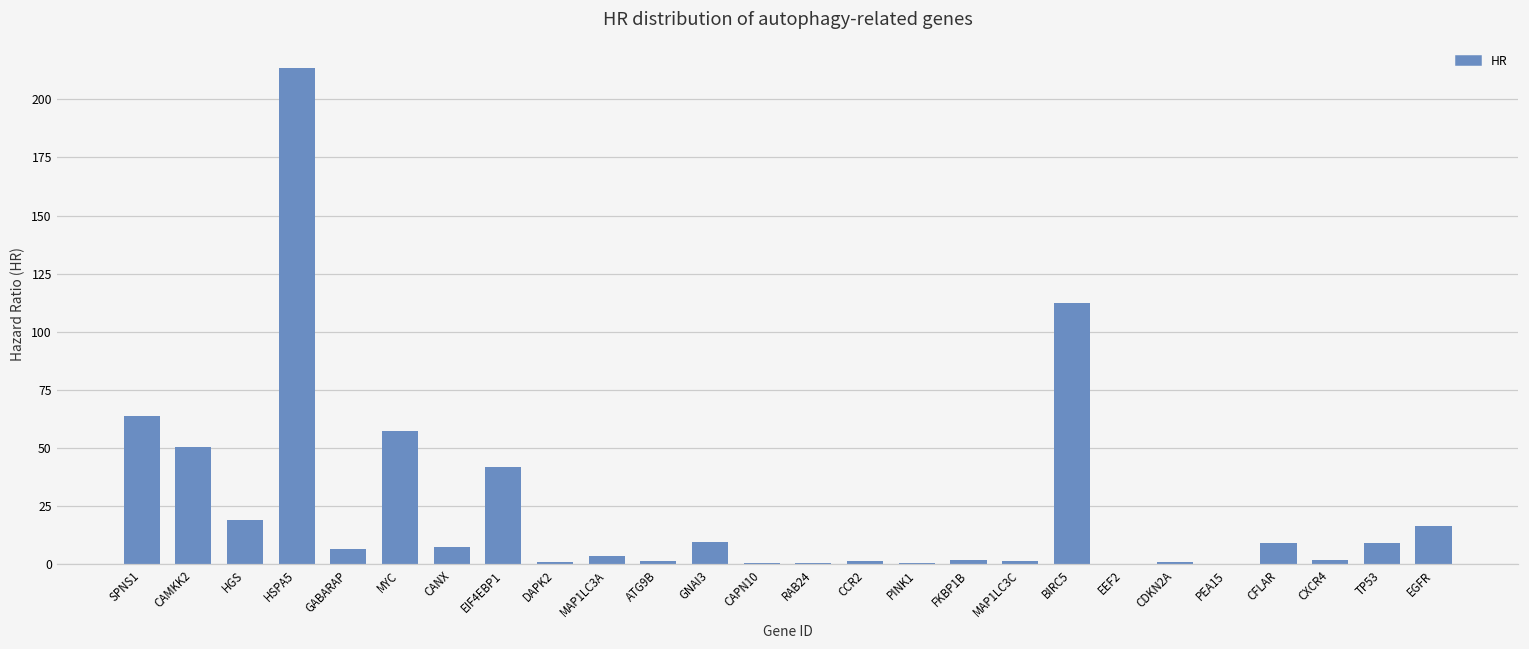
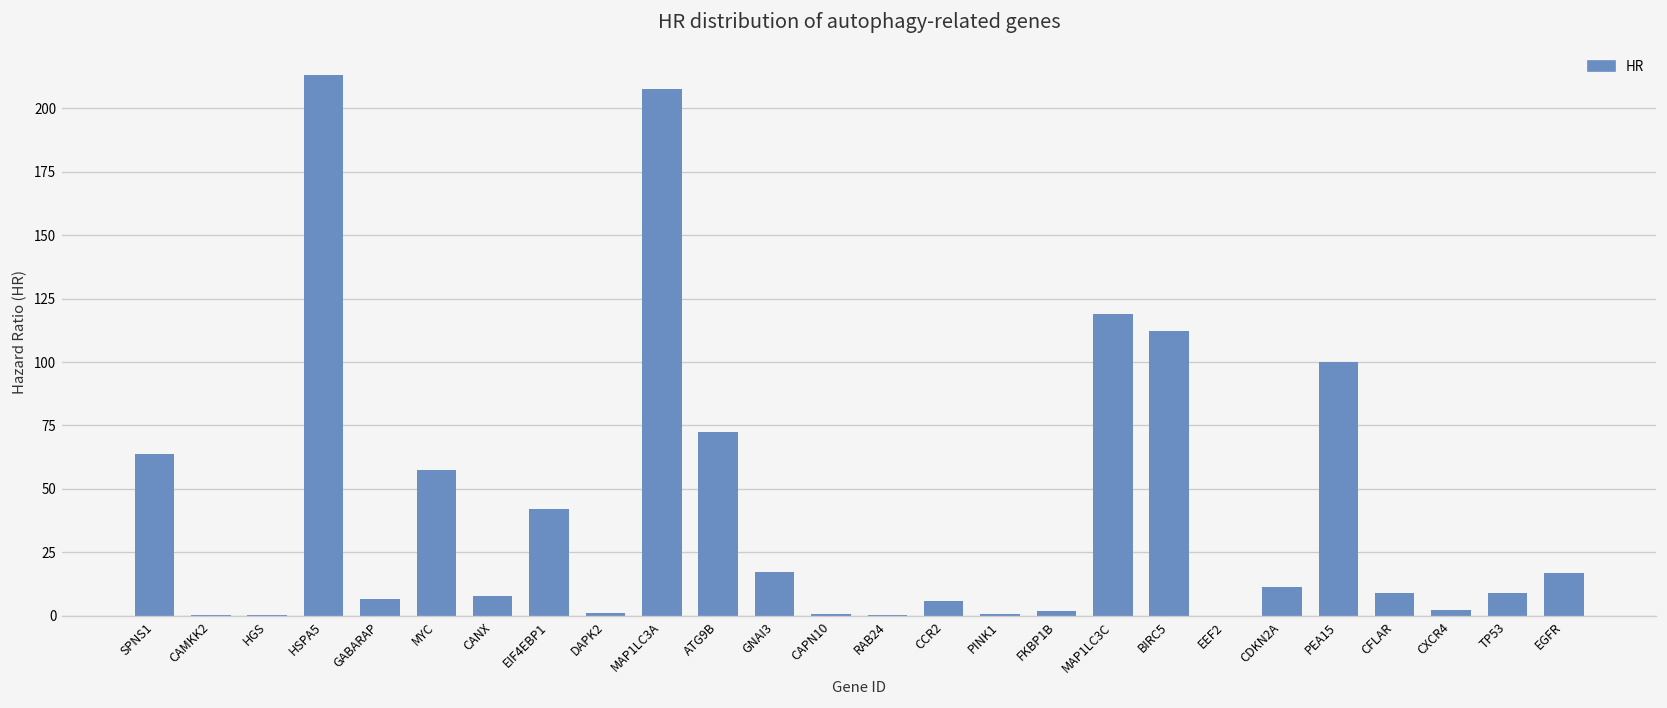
  {
    "SPNS1": 64,
-   "CAMKK2": 51,
-   "HGS": 19,
+   "CAMKK2": 0,
+   "HGS": 0,
    "HSPA5": 213,
    "GABARAP": 7,
    "MYC": 58,
    "CANX": 8,
    "EIF4EBP1": 42,
-   "MAP1LC3A": 3,
-   "ATG9B": 1,
-   "GNAI3": 9,
-   "CCR2": 1,
+   "MAP1LC3A": 208,
+   "ATG9B": 73,
+   "GNAI3": 17,
+   "CCR2": 6,
    "FKBP1B": 2,
-   "MAP1LC3C": 1,
+   "MAP1LC3C": 119,
    "BIRC5": 112,
-   "CDKN2A": 1,
-   "PEA15": 0,
+   "CDKN2A": 11,
+   "PEA15": 100,
    "CFLAR": 9,
    "CXCR4": 2,
    "TP53": 9,
    "EGFR": 17
  }
